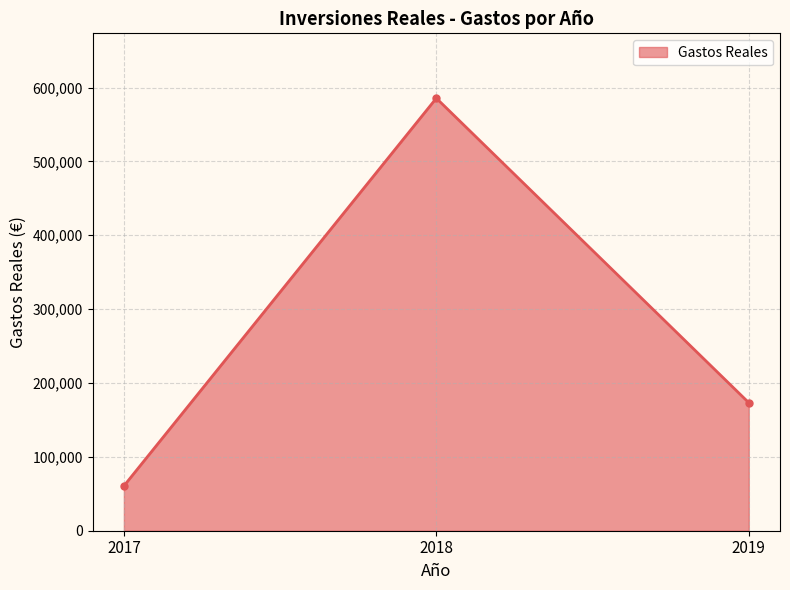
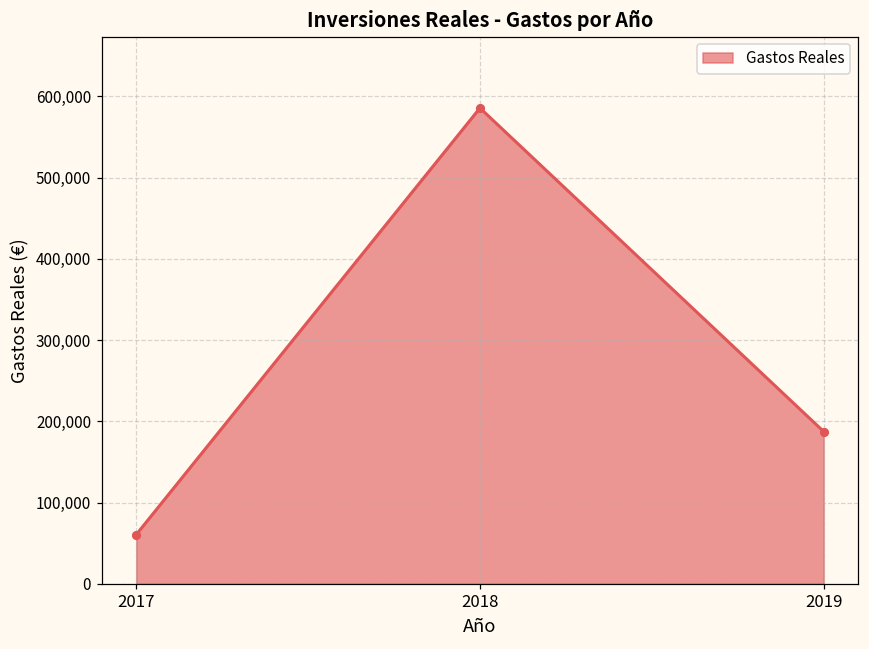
  {
    "2017": "60,000",
    "2018": "590,000",
-   "2019": "170,000"
+   "2019": "190,000"
  }
